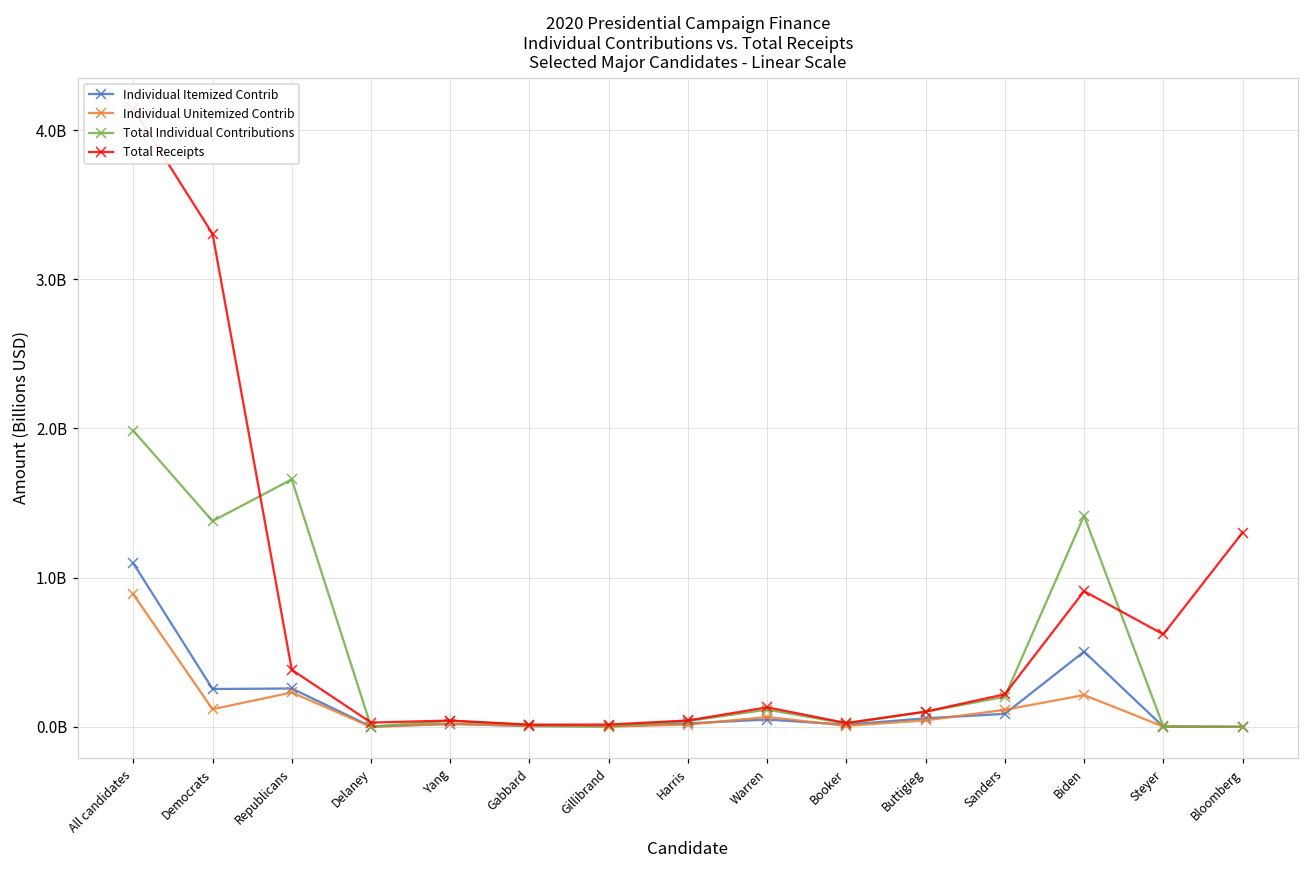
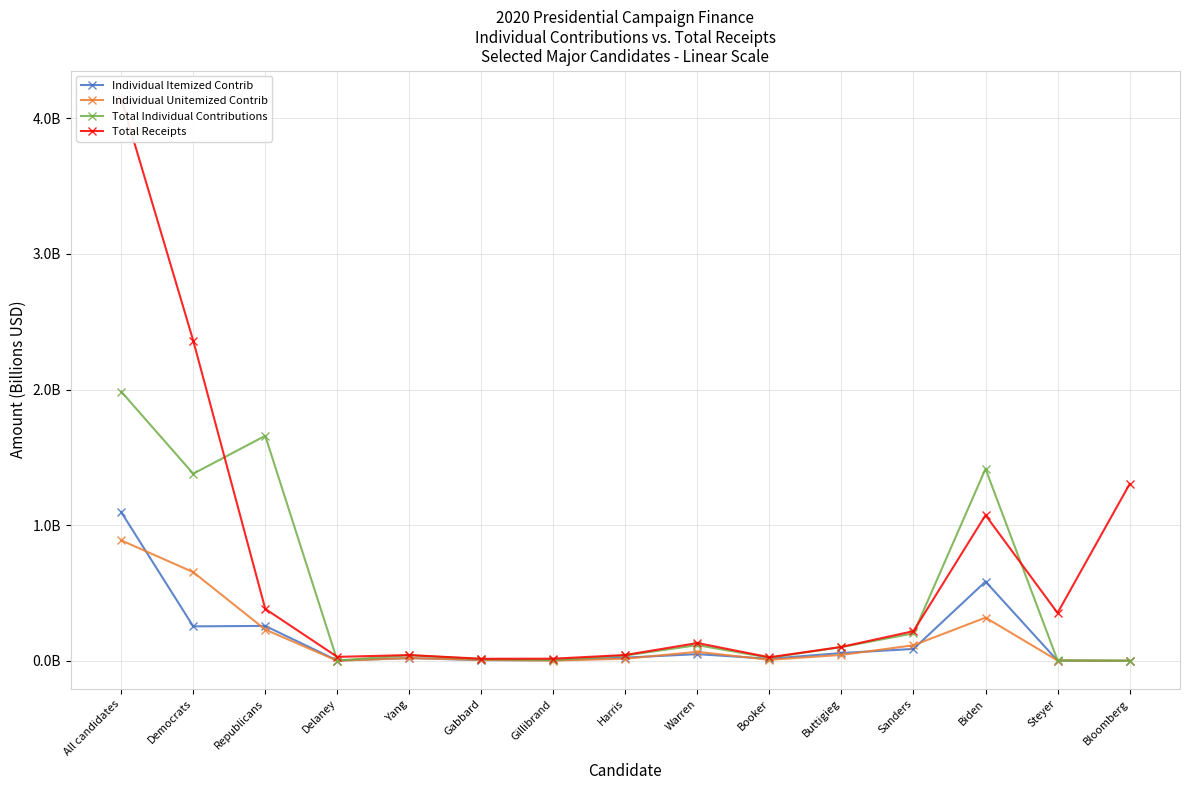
  {
    "Individual Itemized Contrib": {
      "All candidates": 1100000000,
      "Democrats": 250000000,
      "Republicans": 260000000,
      "Sanders": 90000000,
-     "Biden": 500000000
+     "Biden": 580000000
    },
    "Individual Unitemized Contrib": {
      "All candidates": 890000000,
-     "Democrats": 120000000,
+     "Democrats": 650000000,
      "Republicans": 230000000,
      "Sanders": 110000000,
-     "Biden": 210000000
+     "Biden": 320000000
    },
    "Total Individual Contributions": {
      "All candidates": 1990000000,
      "Democrats": 1380000000,
      "Republicans": 1660000000,
      "Biden": 1420000000
    },
    "Total Receipts": {
-     "Democrats": 3300000000,
+     "Democrats": 2360000000,
      "Republicans": 380000000,
      "Delaney": 30000000,
-     "Biden": 910000000,
-     "Steyer": 620000000,
+     "Biden": 1070000000,
+     "Steyer": 350000000,
      "Bloomberg": 1300000000
    }
  }
